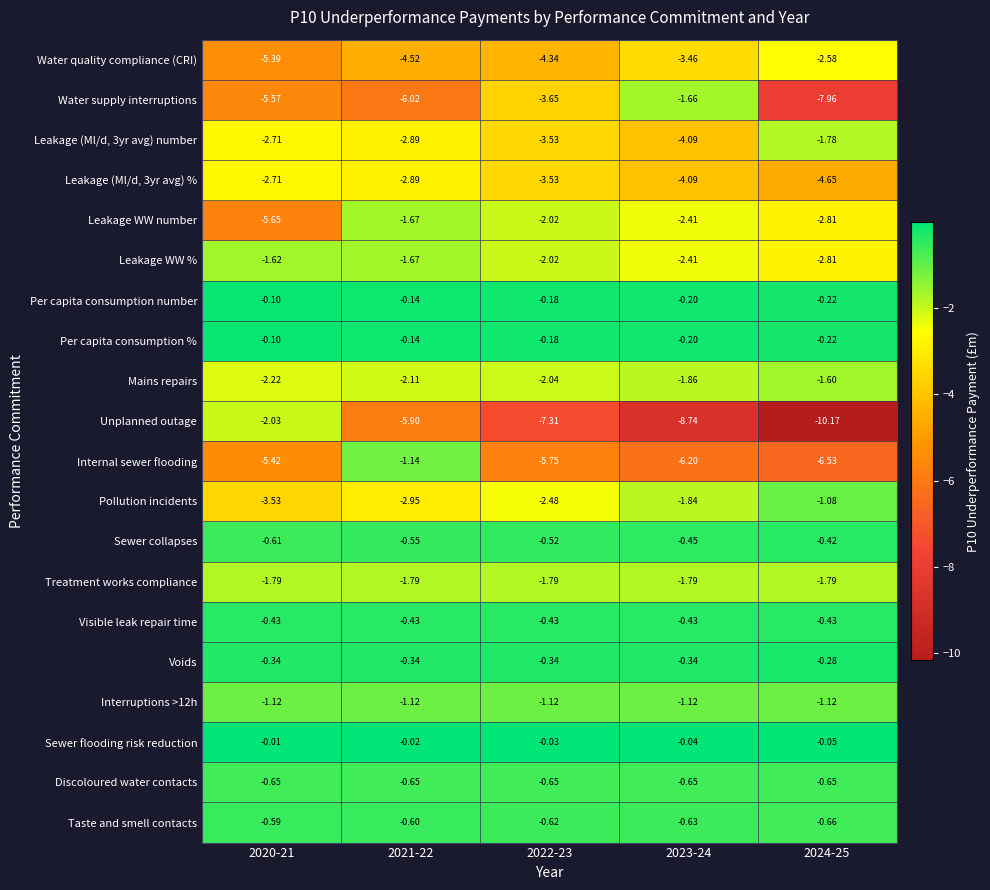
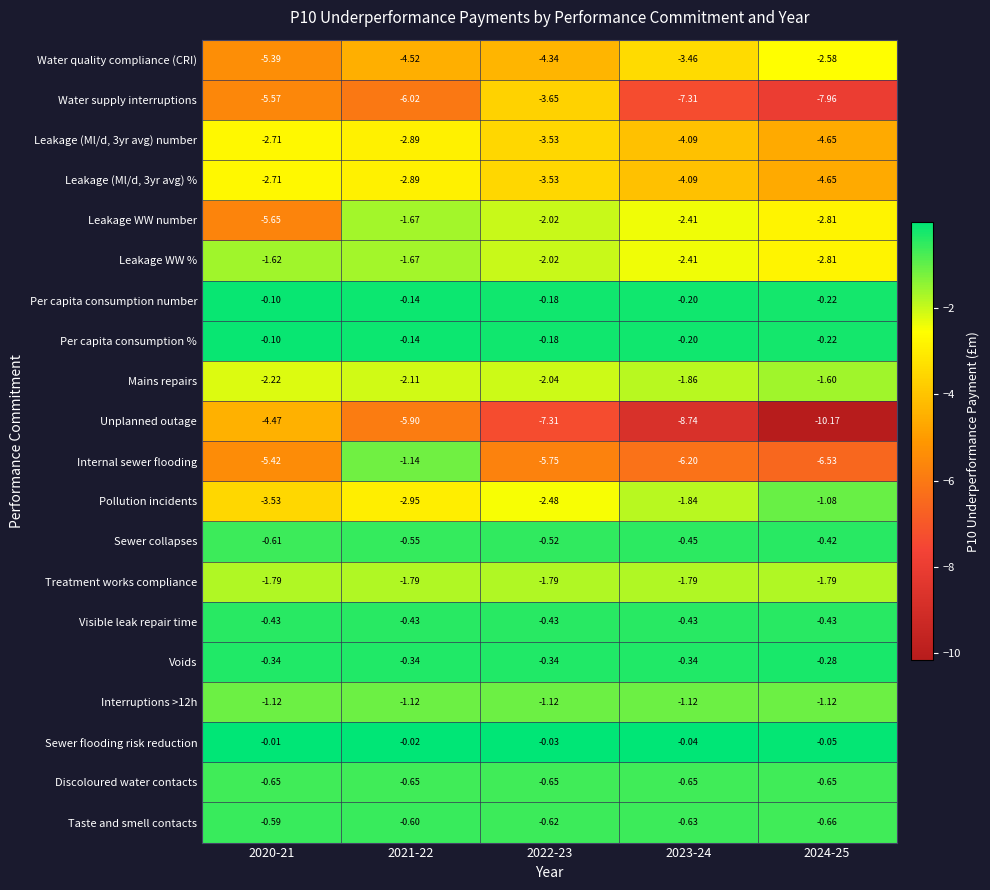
  {
    "Water quality compliance (CRI)": {
      "2020-21": -5.39,
      "2021-22": -4.52,
      "2022-23": -4.34,
      "2023-24": -3.46,
      "2024-25": -2.58
    },
    "Water supply interruptions": {
      "2020-21": -5.57,
      "2021-22": -6.02,
      "2022-23": -3.65,
-     "2023-24": -1.66,
+     "2023-24": -7.31,
      "2024-25": -7.96
    },
    "Leakage (Ml/d, 3yr avg) number": {
      "2020-21": -2.71,
      "2021-22": -2.89,
      "2022-23": -3.53,
      "2023-24": -4.09,
-     "2024-25": -1.78
+     "2024-25": -4.65
    },
    "Leakage (Ml/d, 3yr avg) %": {
      "2020-21": -2.71,
      "2021-22": -2.89,
      "2022-23": -3.53,
      "2023-24": -4.09,
      "2024-25": -4.65
    },
    "Leakage WW number": {
      "2020-21": -5.65,
      "2021-22": -1.67,
      "2022-23": -2.02,
      "2023-24": -2.41,
      "2024-25": -2.81
    },
    "Leakage WW %": {
      "2020-21": -1.62,
      "2021-22": -1.67,
      "2022-23": -2.02,
      "2023-24": -2.41,
      "2024-25": -2.81
    },
    "Per capita consumption number": {
      "2020-21": -0.10,
      "2021-22": -0.14,
      "2022-23": -0.18,
      "2023-24": -0.20,
      "2024-25": -0.22
    },
    "Per capita consumption %": {
      "2020-21": -0.10,
      "2021-22": -0.14,
      "2022-23": -0.18,
      "2023-24": -0.20,
      "2024-25": -0.22
    },
    "Mains repairs": {
      "2020-21": -2.22,
      "2021-22": -2.11,
      "2022-23": -2.04,
      "2023-24": -1.86,
      "2024-25": -1.60
    },
    "Unplanned outage": {
-     "2020-21": -2.03,
+     "2020-21": -4.47,
      "2021-22": -5.90,
      "2022-23": -7.31,
      "2023-24": -8.74,
      "2024-25": -10.17
    },
    "Internal sewer flooding": {
      "2020-21": -5.42,
      "2021-22": -1.14,
      "2022-23": -5.75,
      "2023-24": -6.20,
      "2024-25": -6.53
    },
    "Pollution incidents": {
      "2020-21": -3.53,
      "2021-22": -2.95,
      "2022-23": -2.48,
      "2023-24": -1.84,
      "2024-25": -1.08
    },
    "Sewer collapses": {
      "2020-21": -0.61,
      "2021-22": -0.55,
      "2022-23": -0.52,
      "2023-24": -0.45,
      "2024-25": -0.42
    },
    "Treatment works compliance": {
      "2020-21": -1.79,
      "2021-22": -1.79,
      "2022-23": -1.79,
      "2023-24": -1.79,
      "2024-25": -1.79
    },
    "Visible leak repair time": {
      "2020-21": -0.43,
      "2021-22": -0.43,
      "2022-23": -0.43,
      "2023-24": -0.43,
      "2024-25": -0.43
    },
    "Voids": {
      "2020-21": -0.34,
      "2021-22": -0.34,
      "2022-23": -0.34,
      "2023-24": -0.34,
      "2024-25": -0.28
    },
    "Interruptions >12h": {
      "2020-21": -1.12,
      "2021-22": -1.12,
      "2022-23": -1.12,
      "2023-24": -1.12,
      "2024-25": -1.12
    },
    "Sewer flooding risk reduction": {
      "2020-21": -0.01,
      "2021-22": -0.02,
      "2022-23": -0.03,
      "2023-24": -0.04,
      "2024-25": -0.05
    },
    "Discoloured water contacts": {
      "2020-21": -0.65,
      "2021-22": -0.65,
      "2022-23": -0.65,
      "2023-24": -0.65,
      "2024-25": -0.65
    },
    "Taste and smell contacts": {
      "2020-21": -0.59,
      "2021-22": -0.60,
      "2022-23": -0.62,
      "2023-24": -0.63,
      "2024-25": -0.66
    }
  }
